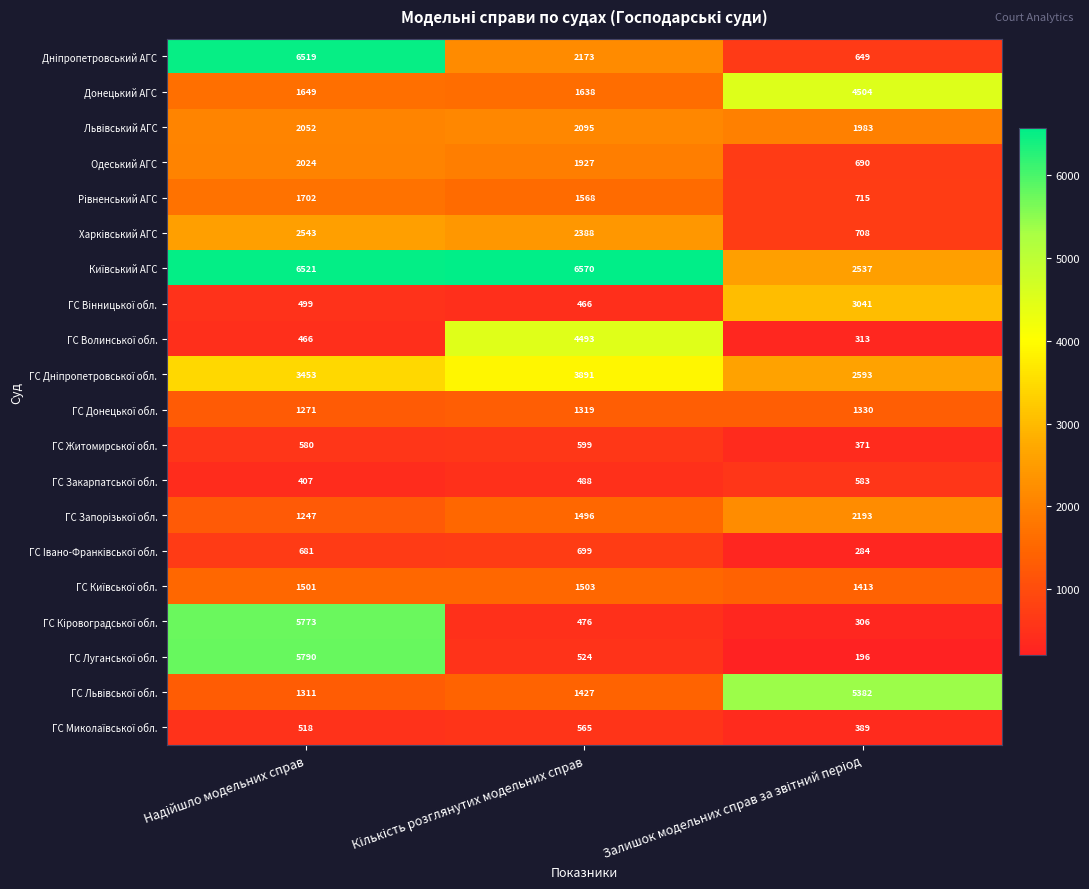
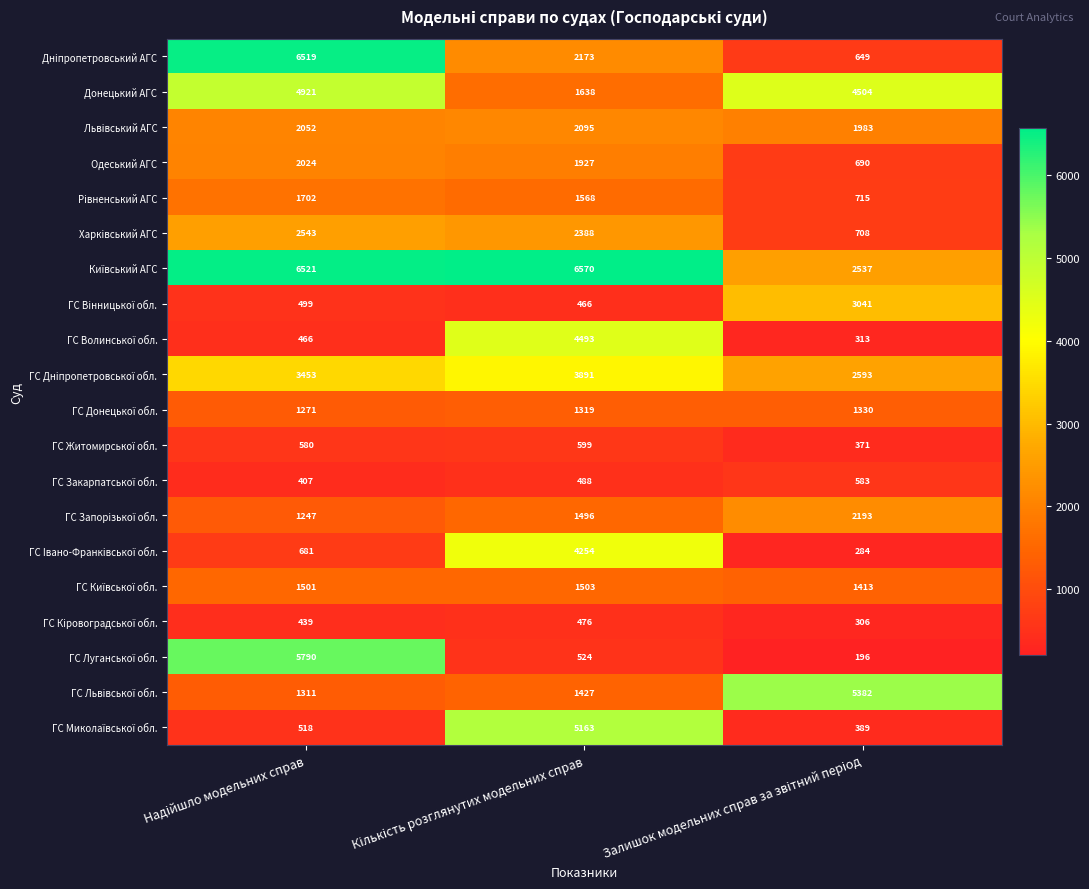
  {
    "Дніпропетровський АГС": {
      "Надійшло модельних справ": 6519,
      "Кількість розглянутих модельних справ": 2173,
      "Залишок модельних справ за звітний період": 649
    },
    "Донецький АГС": {
-     "Надійшло модельних справ": 1649,
+     "Надійшло модельних справ": 4921,
      "Кількість розглянутих модельних справ": 1638,
      "Залишок модельних справ за звітний період": 4504
    },
    "Львівський АГС": {
      "Надійшло модельних справ": 2052,
      "Кількість розглянутих модельних справ": 2095,
      "Залишок модельних справ за звітний період": 1983
    },
    "Одеський АГС": {
      "Надійшло модельних справ": 2024,
      "Кількість розглянутих модельних справ": 1927,
      "Залишок модельних справ за звітний період": 690
    },
    "Рівненський АГС": {
      "Надійшло модельних справ": 1702,
      "Кількість розглянутих модельних справ": 1568,
      "Залишок модельних справ за звітний період": 715
    },
    "Харківський АГС": {
      "Надійшло модельних справ": 2543,
      "Кількість розглянутих модельних справ": 2388,
      "Залишок модельних справ за звітний період": 708
    },
    "Київський АГС": {
      "Надійшло модельних справ": 6521,
      "Кількість розглянутих модельних справ": 6570,
      "Залишок модельних справ за звітний період": 2537
    },
    "ГС Вінницької обл.": {
      "Надійшло модельних справ": 499,
      "Кількість розглянутих модельних справ": 466,
      "Залишок модельних справ за звітний період": 3041
    },
    "ГС Волинської обл.": {
      "Надійшло модельних справ": 466,
      "Кількість розглянутих модельних справ": 4493,
      "Залишок модельних справ за звітний період": 313
    },
    "ГС Дніпропетровської обл.": {
      "Надійшло модельних справ": 3453,
      "Кількість розглянутих модельних справ": 3891,
      "Залишок модельних справ за звітний період": 2593
    },
    "ГС Донецької обл.": {
      "Надійшло модельних справ": 1271,
      "Кількість розглянутих модельних справ": 1319,
      "Залишок модельних справ за звітний період": 1330
    },
    "ГС Житомирської обл.": {
      "Надійшло модельних справ": 580,
      "Кількість розглянутих модельних справ": 599,
      "Залишок модельних справ за звітний період": 371
    },
    "ГС Закарпатської обл.": {
      "Надійшло модельних справ": 407,
      "Кількість розглянутих модельних справ": 488,
      "Залишок модельних справ за звітний період": 583
    },
    "ГС Запорізької обл.": {
      "Надійшло модельних справ": 1247,
      "Кількість розглянутих модельних справ": 1496,
      "Залишок модельних справ за звітний період": 2193
    },
    "ГС Івано-Франківської обл.": {
      "Надійшло модельних справ": 681,
-     "Кількість розглянутих модельних справ": 699,
+     "Кількість розглянутих модельних справ": 4254,
      "Залишок модельних справ за звітний період": 284
    },
    "ГС Київської обл.": {
      "Надійшло модельних справ": 1501,
      "Кількість розглянутих модельних справ": 1503,
      "Залишок модельних справ за звітний період": 1413
    },
    "ГС Кіровоградської обл.": {
-     "Надійшло модельних справ": 5773,
+     "Надійшло модельних справ": 439,
      "Кількість розглянутих модельних справ": 476,
      "Залишок модельних справ за звітний період": 306
    },
    "ГС Луганської обл.": {
      "Надійшло модельних справ": 5790,
      "Кількість розглянутих модельних справ": 524,
      "Залишок модельних справ за звітний період": 196
    },
    "ГС Львівської обл.": {
      "Надійшло модельних справ": 1311,
      "Кількість розглянутих модельних справ": 1427,
      "Залишок модельних справ за звітний період": 5382
    },
    "ГС Миколаївської обл.": {
      "Надійшло модельних справ": 518,
-     "Кількість розглянутих модельних справ": 565,
+     "Кількість розглянутих модельних справ": 5163,
      "Залишок модельних справ за звітний період": 389
    }
  }
